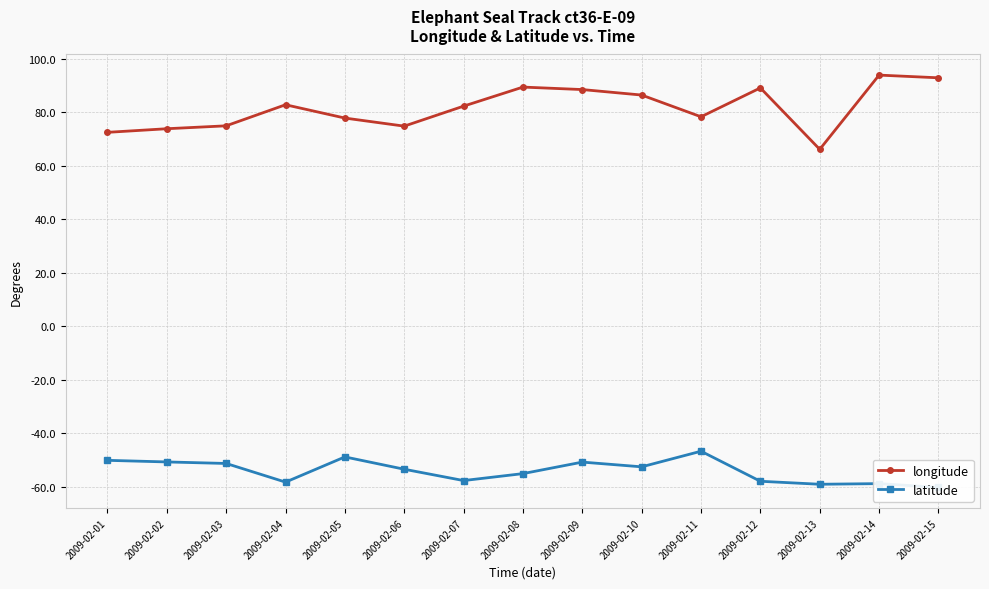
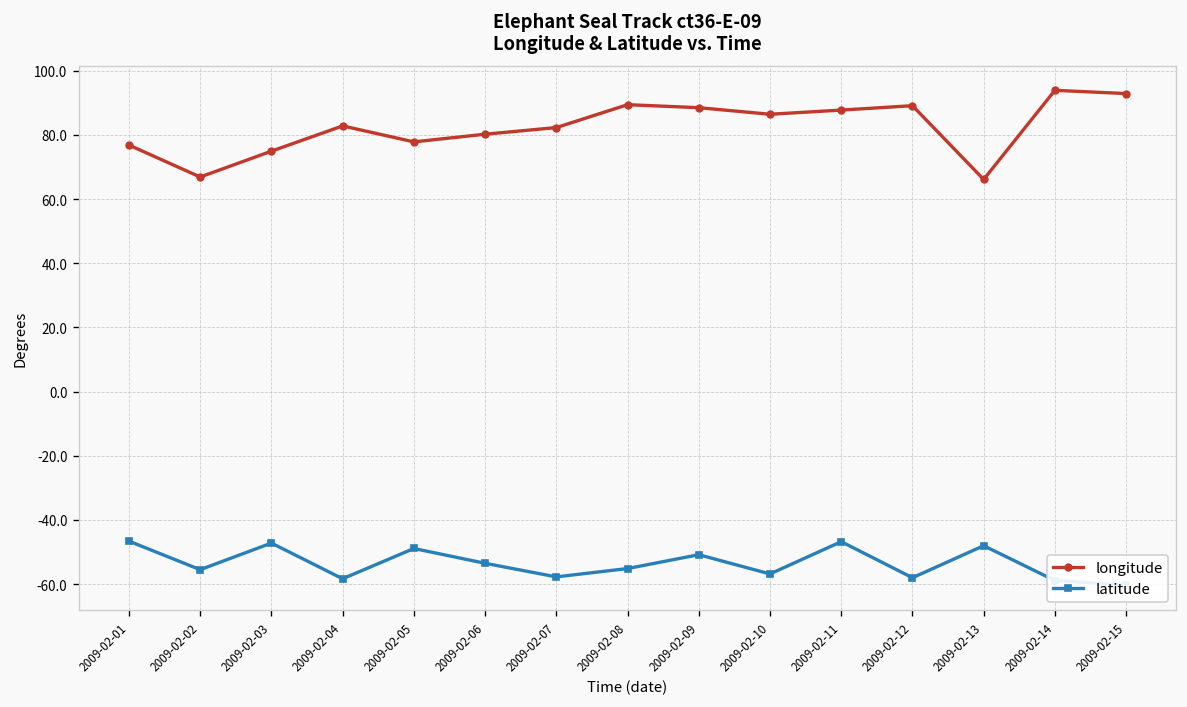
  {
    "longitude": {
-     "2009-02-01": 72,
-     "2009-02-02": 74,
+     "2009-02-01": 77,
+     "2009-02-02": 67,
      "2009-02-03": 75,
      "2009-02-04": 83,
      "2009-02-05": 78,
-     "2009-02-06": 75,
+     "2009-02-06": 80,
      "2009-02-07": 82,
      "2009-02-08": 89,
      "2009-02-09": 88,
      "2009-02-10": 86,
-     "2009-02-11": 78,
+     "2009-02-11": 88,
      "2009-02-12": 89,
      "2009-02-13": 66,
      "2009-02-14": 94,
      "2009-02-15": 93
    },
    "latitude": {
-     "2009-02-01": -50,
-     "2009-02-02": -51,
-     "2009-02-03": -51,
+     "2009-02-01": -47,
+     "2009-02-02": -56,
+     "2009-02-03": -47,
      "2009-02-04": -58,
      "2009-02-05": -49,
      "2009-02-06": -54,
      "2009-02-07": -58,
      "2009-02-08": -55,
      "2009-02-09": -51,
-     "2009-02-10": -53,
+     "2009-02-10": -57,
      "2009-02-11": -47,
      "2009-02-12": -58,
-     "2009-02-13": -59
+     "2009-02-13": -48
    }
  }
